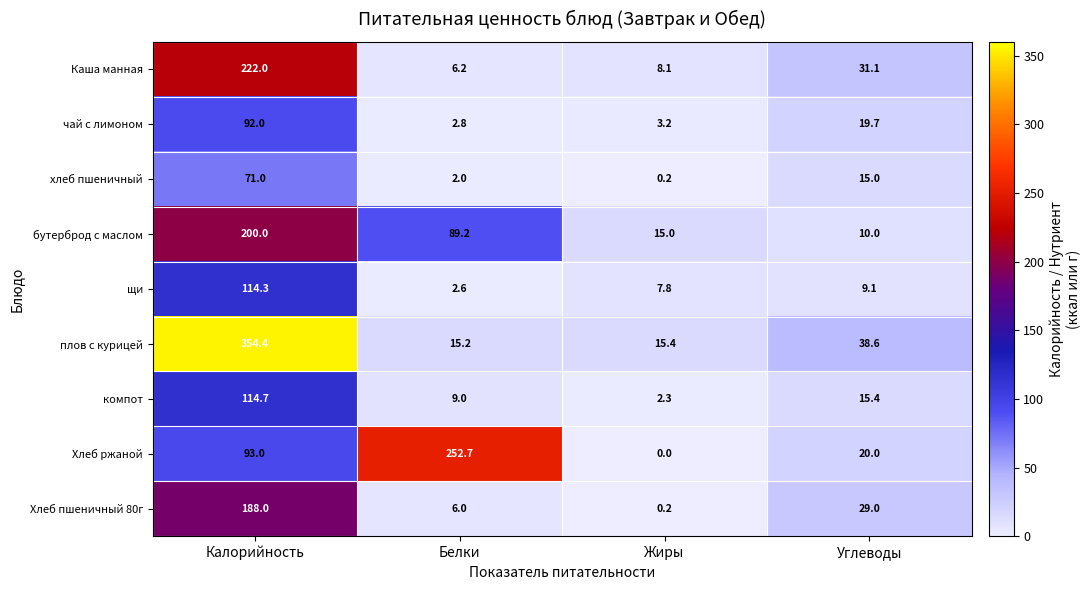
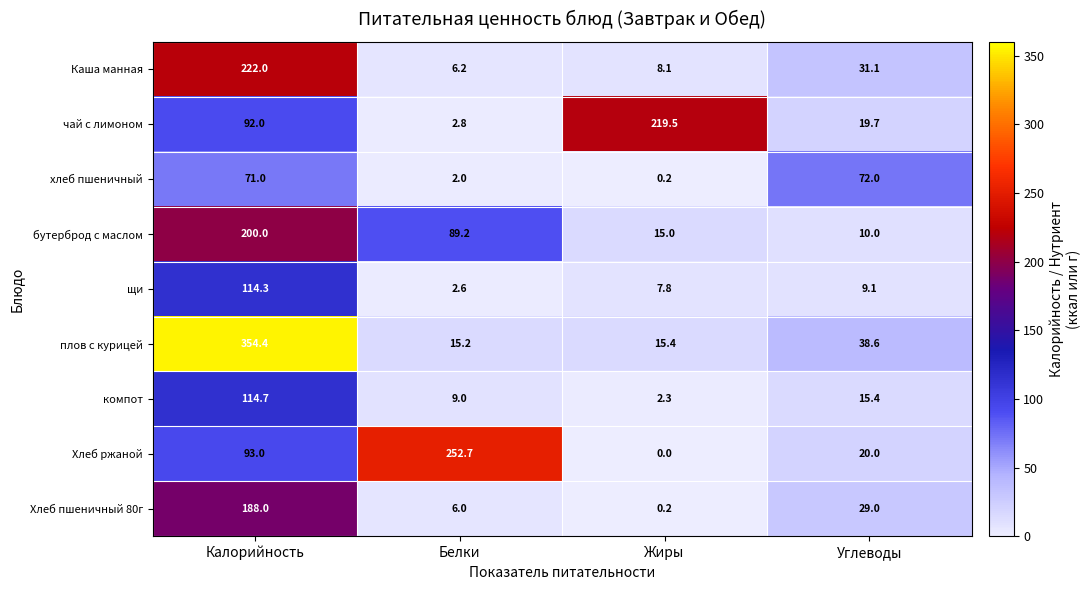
  {
    "Каша манная": {
      "Калорийность": 222.0,
      "Белки": 6.2,
      "Жиры": 8.1,
      "Углеводы": 31.1
    },
    "чай с лимоном": {
      "Калорийность": 92.0,
      "Белки": 2.8,
-     "Жиры": 3.2,
+     "Жиры": 219.5,
      "Углеводы": 19.7
    },
    "хлеб пшеничный": {
      "Калорийность": 71.0,
      "Белки": 2.0,
      "Жиры": 0.2,
-     "Углеводы": 15.0
+     "Углеводы": 72.0
    },
    "бутерброд с маслом": {
      "Калорийность": 200.0,
      "Белки": 89.2,
      "Жиры": 15.0,
      "Углеводы": 10.0
    },
    "щи": {
      "Калорийность": 114.3,
      "Белки": 2.6,
      "Жиры": 7.8,
      "Углеводы": 9.1
    },
    "плов с курицей": {
      "Калорийность": 354.4,
      "Белки": 15.2,
      "Жиры": 15.4,
      "Углеводы": 38.6
    },
    "компот": {
      "Калорийность": 114.7,
      "Белки": 9.0,
      "Жиры": 2.3,
      "Углеводы": 15.4
    },
    "Хлеб ржаной": {
      "Калорийность": 93.0,
      "Белки": 252.7,
      "Жиры": 0.0,
      "Углеводы": 20.0
    },
    "Хлеб пшеничный 80г": {
      "Калорийность": 188.0,
      "Белки": 6.0,
      "Жиры": 0.2,
      "Углеводы": 29.0
    }
  }
